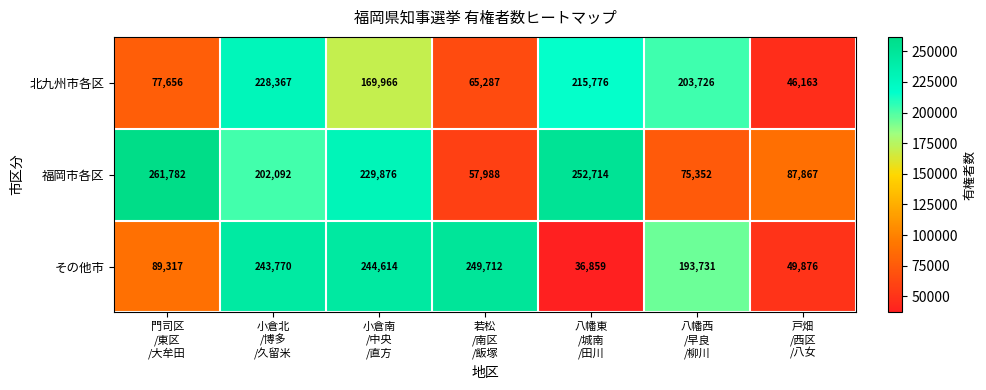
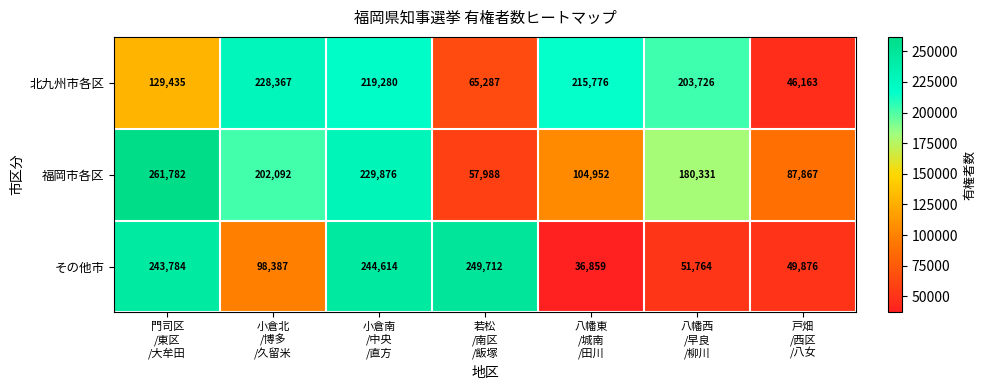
  {
    "北九州市各区": {
-     "門司区 /東区 /大牟田": "77,656",
+     "門司区 /東区 /大牟田": "129,435",
      "小倉北 /博多 /久留米": "228,367",
-     "小倉南 /中央 /直方": "169,966",
+     "小倉南 /中央 /直方": "219,280",
      "若松 /南区 /飯塚": "65,287",
      "八幡東 /城南 /田川": "215,776",
      "八幡西 /早良 /柳川": "203,726",
      "戸畑 /西区 /八女": "46,163"
    },
    "福岡市各区": {
      "門司区 /東区 /大牟田": "261,782",
      "小倉北 /博多 /久留米": "202,092",
      "小倉南 /中央 /直方": "229,876",
      "若松 /南区 /飯塚": "57,988",
-     "八幡東 /城南 /田川": "252,714",
-     "八幡西 /早良 /柳川": "75,352",
+     "八幡東 /城南 /田川": "104,952",
+     "八幡西 /早良 /柳川": "180,331",
      "戸畑 /西区 /八女": "87,867"
    },
    "その他市": {
-     "門司区 /東区 /大牟田": "89,317",
-     "小倉北 /博多 /久留米": "243,770",
+     "門司区 /東区 /大牟田": "243,784",
+     "小倉北 /博多 /久留米": "98,387",
      "小倉南 /中央 /直方": "244,614",
      "若松 /南区 /飯塚": "249,712",
      "八幡東 /城南 /田川": "36,859",
-     "八幡西 /早良 /柳川": "193,731",
+     "八幡西 /早良 /柳川": "51,764",
      "戸畑 /西区 /八女": "49,876"
    }
  }
